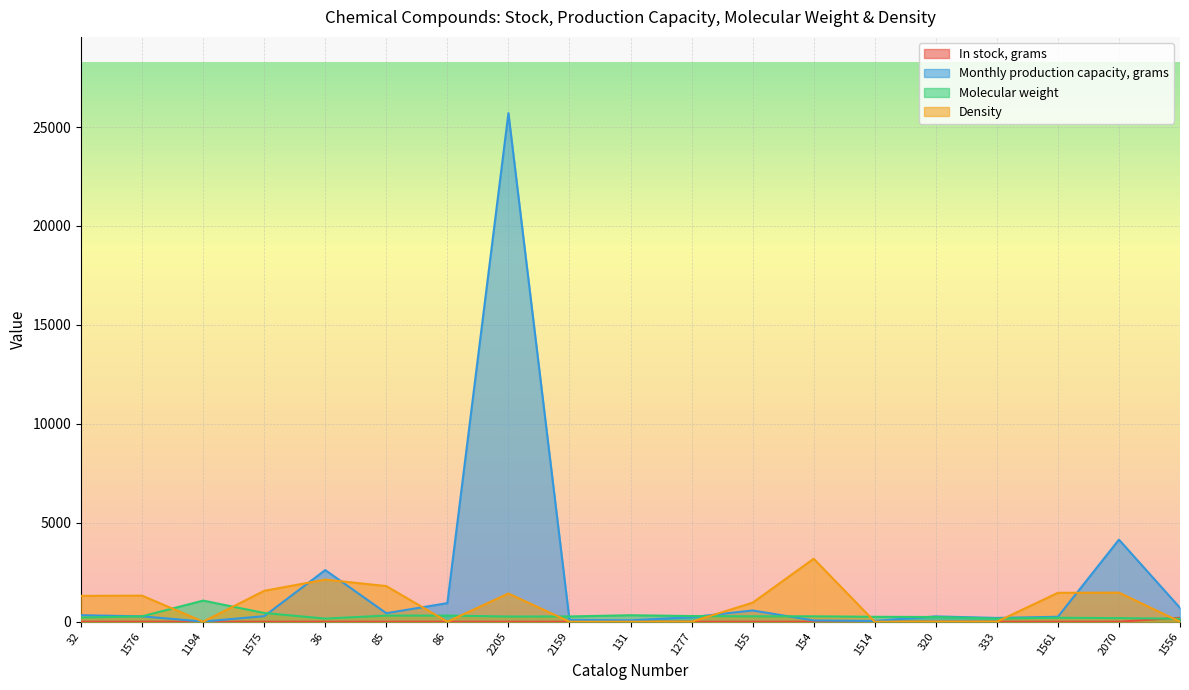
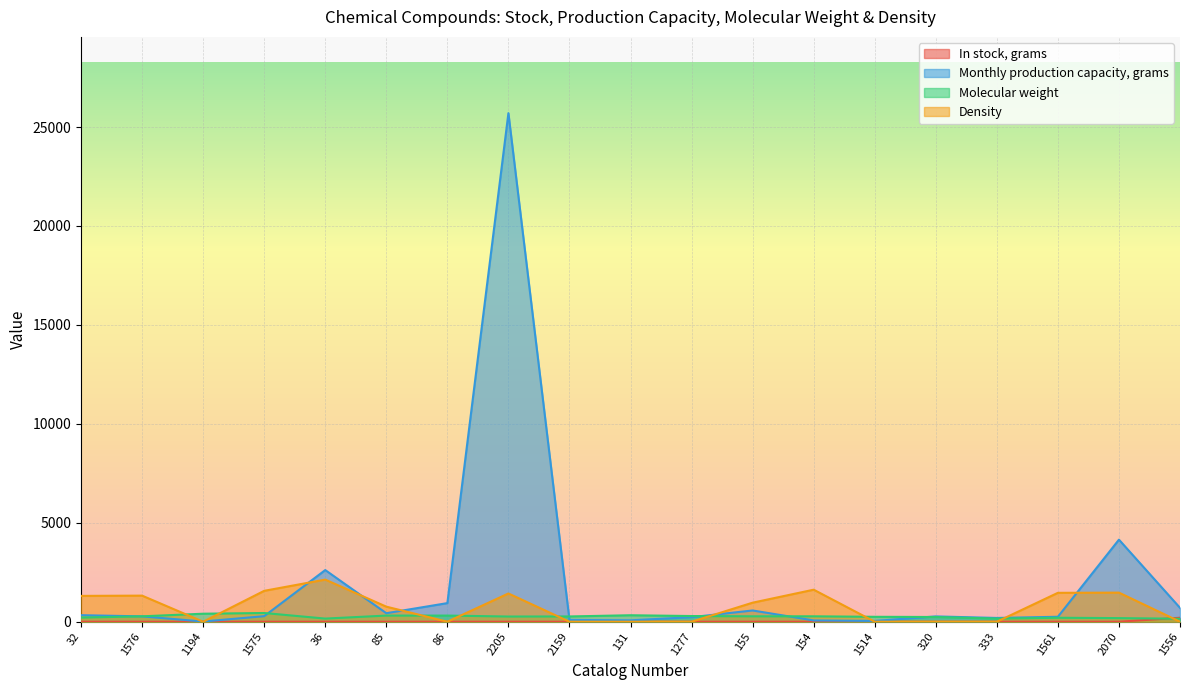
  {
    "In stock, grams": {
      "32": 0,
      "1576": 0,
      "1575": 0,
      "36": 0,
      "85": 0,
      "2205": 0,
      "155": 0,
      "1561": 0,
      "2070": 0
    },
    "Monthly production capacity, grams": {
      "1575": 300,
      "36": 2600,
      "86": 900,
      "2205": 25700,
      "155": 600,
      "2070": 4100,
      "1556": 700
    },
    "Molecular weight": {
-     "1194": 1100,
+     "1194": 400,
      "1575": 400,
      "36": 200,
      "86": 300,
      "2205": 300,
      "2159": 300,
      "131": 300,
      "155": 300,
      "154": 300,
      "1514": 200,
      "2070": 200
    },
    "Density": {
      "32": 1300,
      "1576": 1300,
      "1575": 1600,
      "36": 2100,
-     "85": 1800,
+     "85": 800,
      "2205": 1400,
      "155": 1000,
-     "154": 3200,
+     "154": 1600,
      "1561": 1500,
      "2070": 1500,
      "1556": 0
    }
  }
